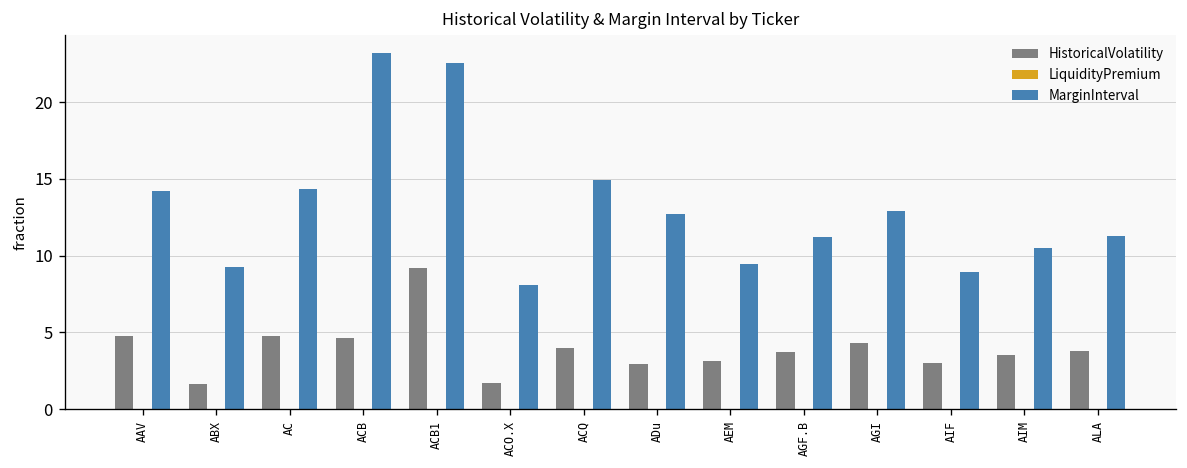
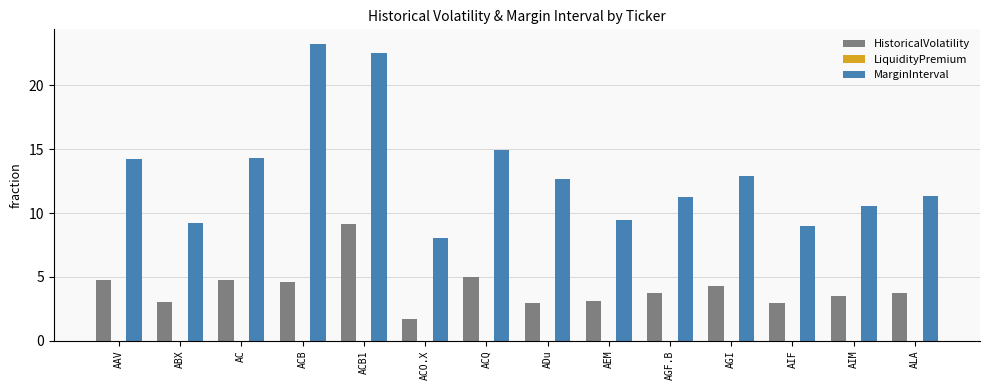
  {
    "HistoricalVolatility": {
      "AAV": 4.7,
-     "ABX": 1.6,
+     "ABX": 3.1,
      "AC": 4.8,
      "ACB": 4.6,
      "ACB1": 9.2,
      "ACO.X": 1.7,
-     "ACQ": 4.0,
+     "ACQ": 5.0,
      "ADu": 3.0,
      "AEM": 3.1,
      "AGF.B": 3.7,
      "AGI": 4.3,
      "AIF": 3.0,
      "AIM": 3.5,
      "ALA": 3.8
    },
    "LiquidityPremium": {
      "AAV": 0.0,
      "ABX": 0.0,
      "AC": 0.0,
      "ACB": 0.0,
      "ACB1": 0.0,
      "ACO.X": 0.0,
      "ACQ": 0.0,
      "ADu": 0.0,
      "AEM": 0.0,
      "AGF.B": 0.0,
      "AGI": 0.0,
      "AIF": 0.0,
      "AIM": 0.0,
      "ALA": 0.0
    },
    "MarginInterval": {
      "AAV": 14.2,
      "ABX": 9.2,
      "AC": 14.3,
      "ACB": 23.2,
      "ACB1": 22.6,
      "ACO.X": 8.1,
      "ACQ": 15.0,
      "ADu": 12.7,
      "AEM": 9.4,
      "AGF.B": 11.2,
      "AGI": 12.9,
      "AIF": 9.0,
      "AIM": 10.5,
      "ALA": 11.3
    }
  }
